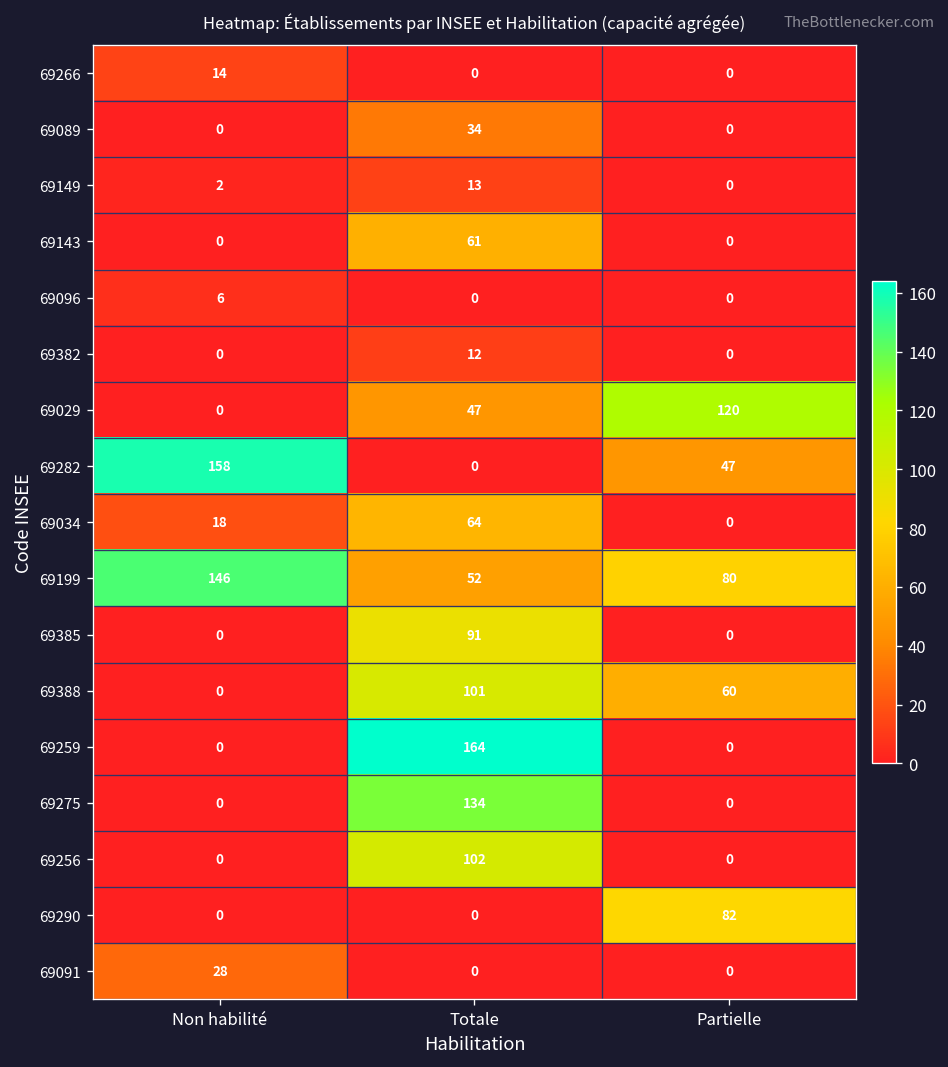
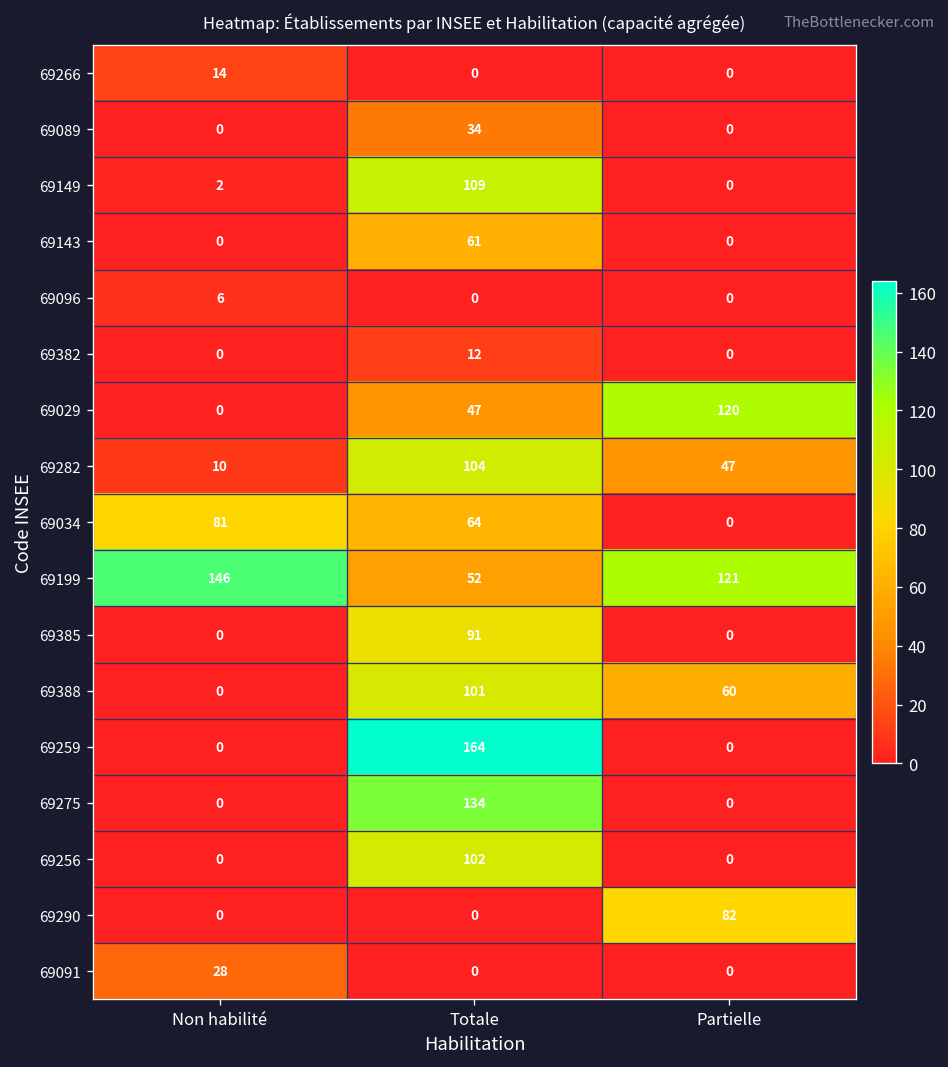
  {
    "69266": {
      "Non habilité": 14,
      "Totale": 0,
      "Partielle": 0
    },
    "69089": {
      "Non habilité": 0,
      "Totale": 34,
      "Partielle": 0
    },
    "69149": {
      "Non habilité": 2,
-     "Totale": 13,
+     "Totale": 109,
      "Partielle": 0
    },
    "69143": {
      "Non habilité": 0,
      "Totale": 61,
      "Partielle": 0
    },
    "69096": {
      "Non habilité": 6,
      "Totale": 0,
      "Partielle": 0
    },
    "69382": {
      "Non habilité": 0,
      "Totale": 12,
      "Partielle": 0
    },
    "69029": {
      "Non habilité": 0,
      "Totale": 47,
      "Partielle": 120
    },
    "69282": {
-     "Non habilité": 158,
-     "Totale": 0,
+     "Non habilité": 10,
+     "Totale": 104,
      "Partielle": 47
    },
    "69034": {
-     "Non habilité": 18,
+     "Non habilité": 81,
      "Totale": 64,
      "Partielle": 0
    },
    "69199": {
      "Non habilité": 146,
      "Totale": 52,
-     "Partielle": 80
+     "Partielle": 121
    },
    "69385": {
      "Non habilité": 0,
      "Totale": 91,
      "Partielle": 0
    },
    "69388": {
      "Non habilité": 0,
      "Totale": 101,
      "Partielle": 60
    },
    "69259": {
      "Non habilité": 0,
      "Totale": 164,
      "Partielle": 0
    },
    "69275": {
      "Non habilité": 0,
      "Totale": 134,
      "Partielle": 0
    },
    "69256": {
      "Non habilité": 0,
      "Totale": 102,
      "Partielle": 0
    },
    "69290": {
      "Non habilité": 0,
      "Totale": 0,
      "Partielle": 82
    },
    "69091": {
      "Non habilité": 28,
      "Totale": 0,
      "Partielle": 0
    }
  }
